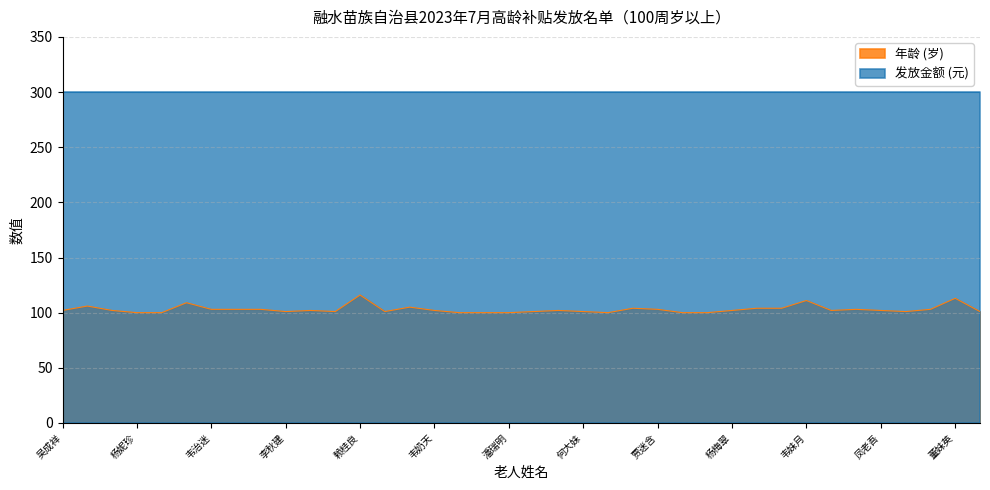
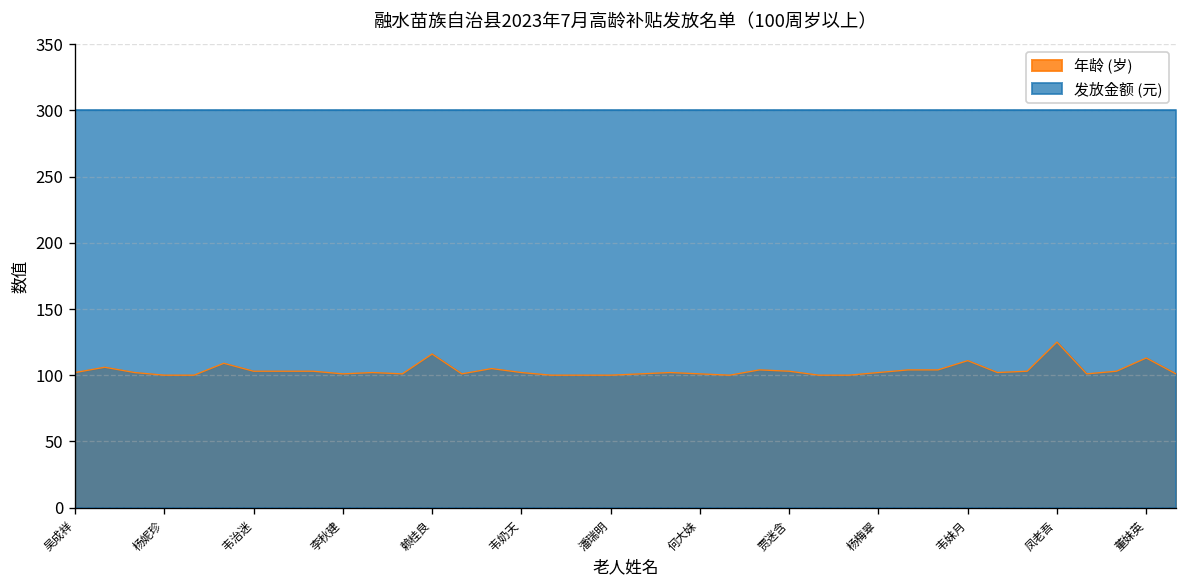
  {
    "年龄 (岁)": {
      "吴成祥": 102,
      "杨妮珍": 100,
      "韦治迷": 103,
      "李秋建": 101,
      "赖桂良": 116,
      "韦奶天": 102,
      "潘瑞明": 100,
      "何大妹": 101,
      "贾迷含": 103,
      "杨梅翠": 102,
      "韦妹月": 111,
-     "凤老吾": 102,
+     "凤老吾": 125,
      "董妹英": 113
    },
    "发放金额 (元)": {
      "吴成祥": 300,
      "杨妮珍": 300,
      "韦治迷": 300,
      "李秋建": 300,
      "赖桂良": 300,
      "韦奶天": 300,
      "潘瑞明": 300,
      "何大妹": 300,
      "贾迷含": 300,
      "杨梅翠": 300,
      "韦妹月": 300,
      "凤老吾": 300,
      "董妹英": 300
    }
  }
